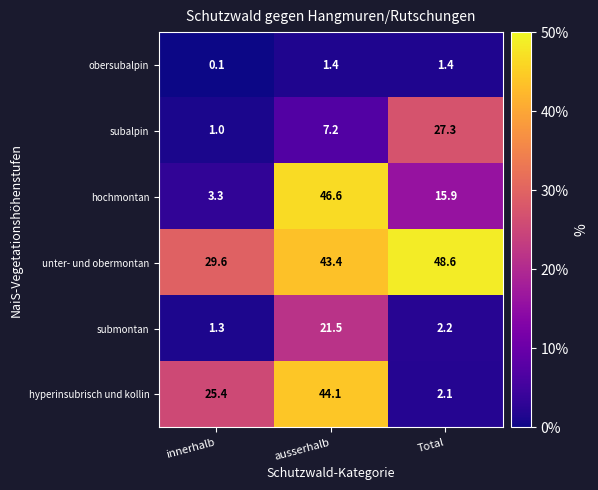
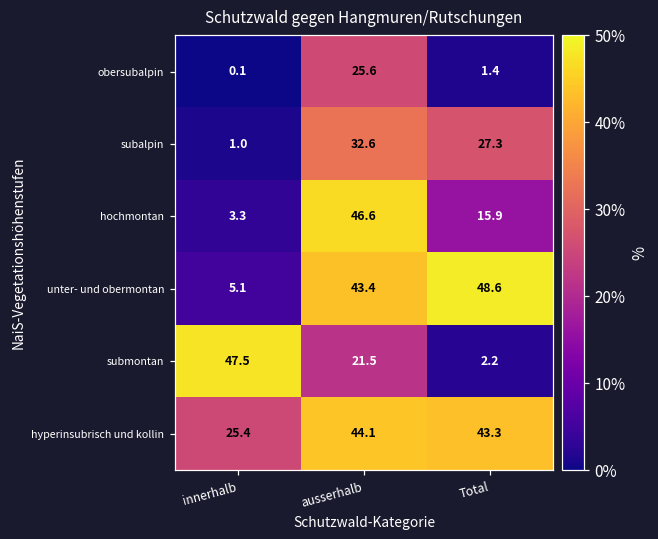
  {
    "obersubalpin": {
      "innerhalb": 0.1,
-     "ausserhalb": 1.4,
+     "ausserhalb": 25.6,
      "Total": 1.4
    },
    "subalpin": {
      "innerhalb": 1.0,
-     "ausserhalb": 7.2,
+     "ausserhalb": 32.6,
      "Total": 27.3
    },
    "hochmontan": {
      "innerhalb": 3.3,
      "ausserhalb": 46.6,
      "Total": 15.9
    },
    "unter- und obermontan": {
-     "innerhalb": 29.6,
+     "innerhalb": 5.1,
      "ausserhalb": 43.4,
      "Total": 48.6
    },
    "submontan": {
-     "innerhalb": 1.3,
+     "innerhalb": 47.5,
      "ausserhalb": 21.5,
      "Total": 2.2
    },
    "hyperinsubrisch und kollin": {
      "innerhalb": 25.4,
      "ausserhalb": 44.1,
-     "Total": 2.1
+     "Total": 43.3
    }
  }
